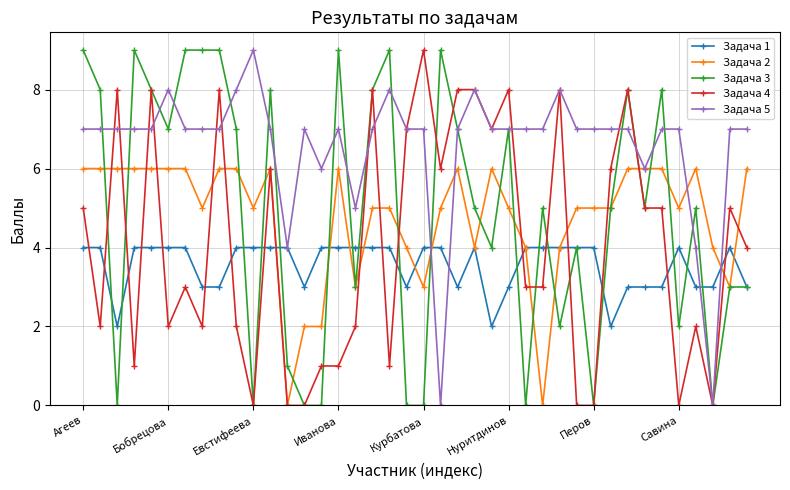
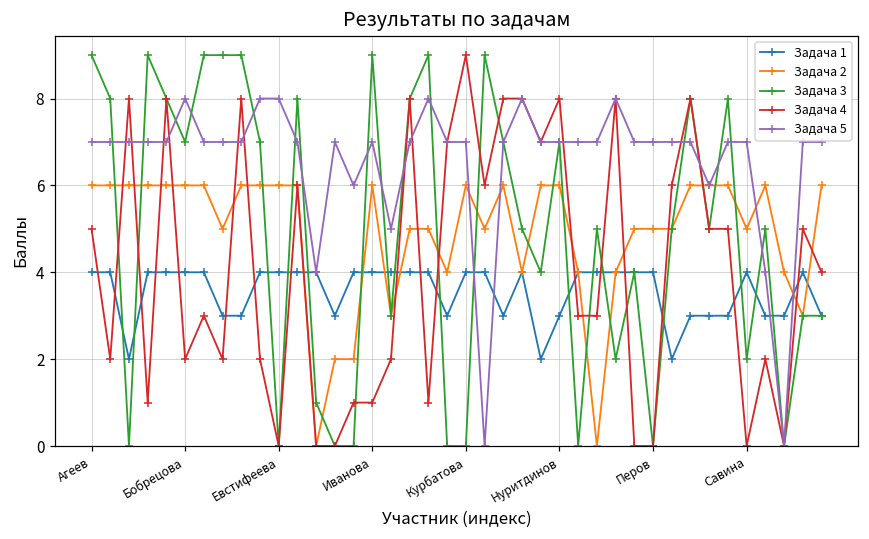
  {
    "Задача 1": {
      "Агеев": 4,
      "Бобрецова": 4,
      "Евстифеева": 4,
      "Иванова": 4,
      "Курбатова": 4,
      "Нуритдинов": 3,
      "Перов": 4,
      "Савина": 4
    },
    "Задача 2": {
      "Агеев": 6,
      "Бобрецова": 6,
-     "Евстифеева": 5,
+     "Евстифеева": 6,
      "Иванова": 6,
-     "Курбатова": 3,
-     "Нуритдинов": 5,
+     "Курбатова": 6,
+     "Нуритдинов": 6,
      "Перов": 5,
      "Савина": 5
    },
    "Задача 3": {
      "Агеев": 9,
      "Бобрецова": 7,
      "Иванова": 9,
      "Курбатова": 0,
      "Савина": 2
    },
    "Задача 4": {
      "Агеев": 5,
      "Бобрецова": 2,
      "Иванова": 1,
      "Курбатова": 9,
      "Нуритдинов": 8,
      "Савина": 0
    },
    "Задача 5": {
      "Агеев": 7,
      "Бобрецова": 8,
-     "Евстифеева": 9,
+     "Евстифеева": 8,
      "Иванова": 7,
      "Курбатова": 7,
      "Перов": 7,
      "Савина": 7
    }
  }
